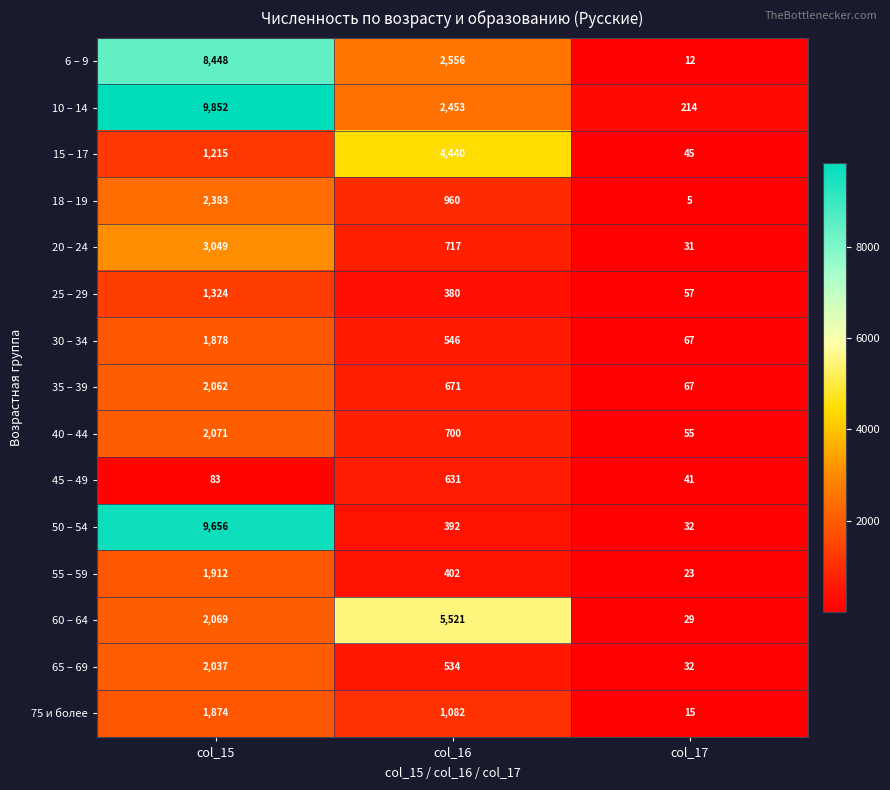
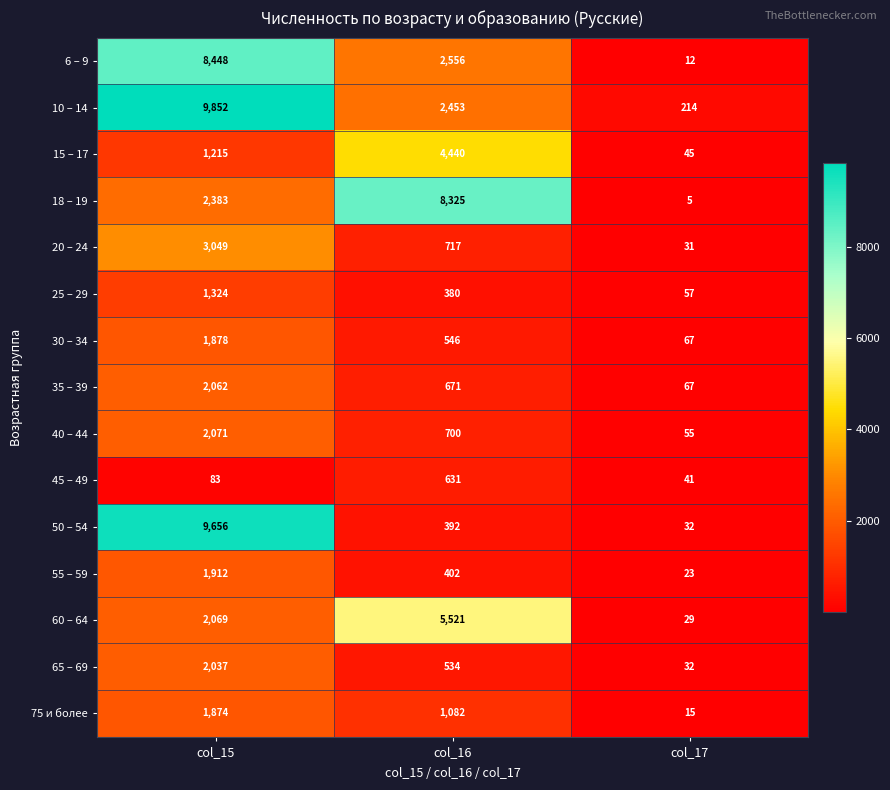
  {
    "6 – 9": {
      "col_15": "8,448",
      "col_16": "2,556",
      "col_17": "12"
    },
    "10 – 14": {
      "col_15": "9,852",
      "col_16": "2,453",
      "col_17": "214"
    },
    "15 – 17": {
      "col_15": "1,215",
      "col_16": "4,440",
      "col_17": "45"
    },
    "18 – 19": {
      "col_15": "2,383",
-     "col_16": "960",
+     "col_16": "8,325",
      "col_17": "5"
    },
    "20 – 24": {
      "col_15": "3,049",
      "col_16": "717",
      "col_17": "31"
    },
    "25 – 29": {
      "col_15": "1,324",
      "col_16": "380",
      "col_17": "57"
    },
    "30 – 34": {
      "col_15": "1,878",
      "col_16": "546",
      "col_17": "67"
    },
    "35 – 39": {
      "col_15": "2,062",
      "col_16": "671",
      "col_17": "67"
    },
    "40 – 44": {
      "col_15": "2,071",
      "col_16": "700",
      "col_17": "55"
    },
    "45 – 49": {
      "col_15": "83",
      "col_16": "631",
      "col_17": "41"
    },
    "50 – 54": {
      "col_15": "9,656",
      "col_16": "392",
      "col_17": "32"
    },
    "55 – 59": {
      "col_15": "1,912",
      "col_16": "402",
      "col_17": "23"
    },
    "60 – 64": {
      "col_15": "2,069",
      "col_16": "5,521",
      "col_17": "29"
    },
    "65 – 69": {
      "col_15": "2,037",
      "col_16": "534",
      "col_17": "32"
    },
    "75 и более": {
      "col_15": "1,874",
      "col_16": "1,082",
      "col_17": "15"
    }
  }
